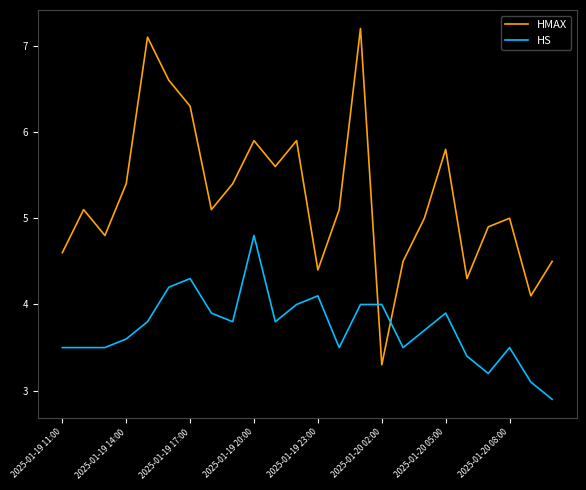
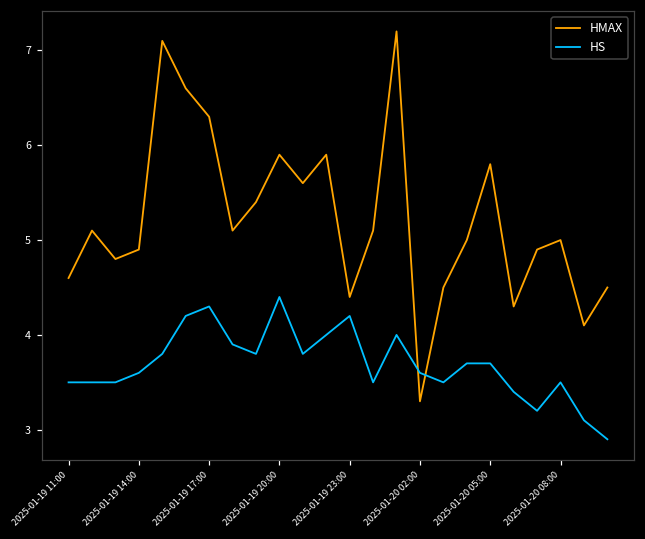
  {
    "HMAX": {
      "2025-01-19 11:00": 4.6,
-     "2025-01-19 14:00": 5.4,
+     "2025-01-19 14:00": 4.9,
      "2025-01-19 17:00": 6.3,
      "2025-01-19 20:00": 5.9,
      "2025-01-19 23:00": 4.4,
      "2025-01-20 02:00": 3.3,
      "2025-01-20 05:00": 5.8,
      "2025-01-20 08:00": 5.0
    },
    "HS": {
      "2025-01-19 11:00": 3.5,
      "2025-01-19 14:00": 3.6,
      "2025-01-19 17:00": 4.3,
-     "2025-01-19 20:00": 4.8,
-     "2025-01-19 23:00": 4.1,
-     "2025-01-20 02:00": 4.0,
-     "2025-01-20 05:00": 3.9,
+     "2025-01-19 20:00": 4.4,
+     "2025-01-19 23:00": 4.2,
+     "2025-01-20 02:00": 3.6,
+     "2025-01-20 05:00": 3.7,
      "2025-01-20 08:00": 3.5
    }
  }
